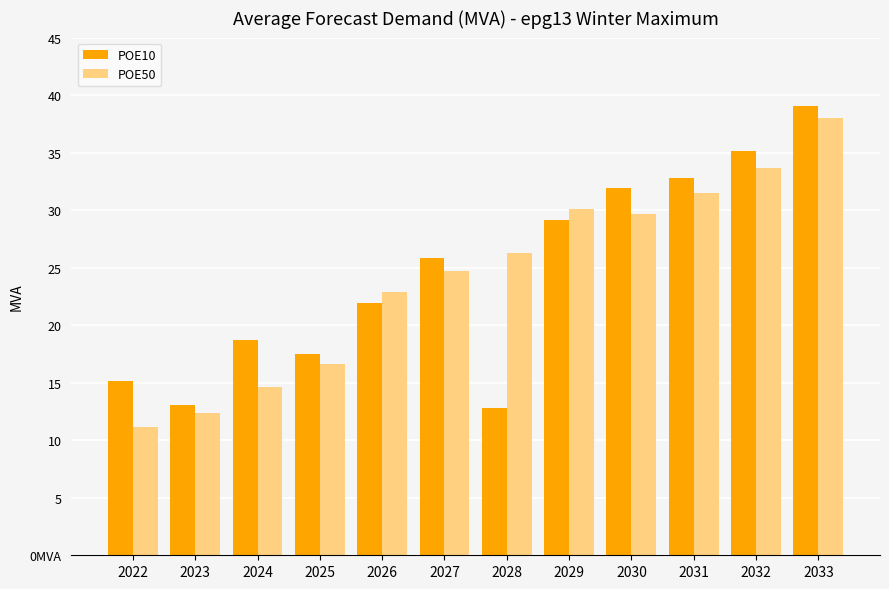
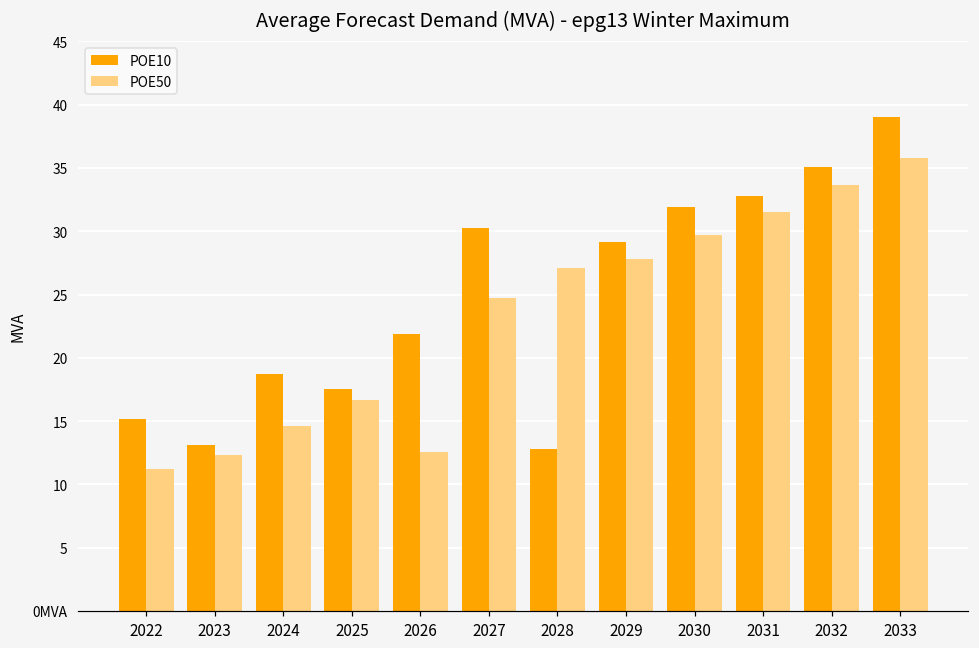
  {
    "POE10": {
      "2022": 15.2,
      "2023": 13.1,
      "2024": 18.7,
      "2025": 17.5,
      "2026": 21.9,
-     "2027": 25.9,
+     "2027": 30.3,
      "2028": 12.8,
      "2029": 29.1,
      "2030": 31.9,
      "2031": 32.8,
      "2032": 35.1,
      "2033": 39.0
    },
    "POE50": {
      "2022": 11.2,
      "2023": 12.3,
      "2024": 14.6,
      "2025": 16.7,
-     "2026": 22.9,
+     "2026": 12.6,
      "2027": 24.7,
-     "2028": 26.3,
-     "2029": 30.1,
+     "2028": 27.1,
+     "2029": 27.8,
      "2030": 29.7,
      "2031": 31.5,
      "2032": 33.6,
-     "2033": 38.0
+     "2033": 35.8
    }
  }
